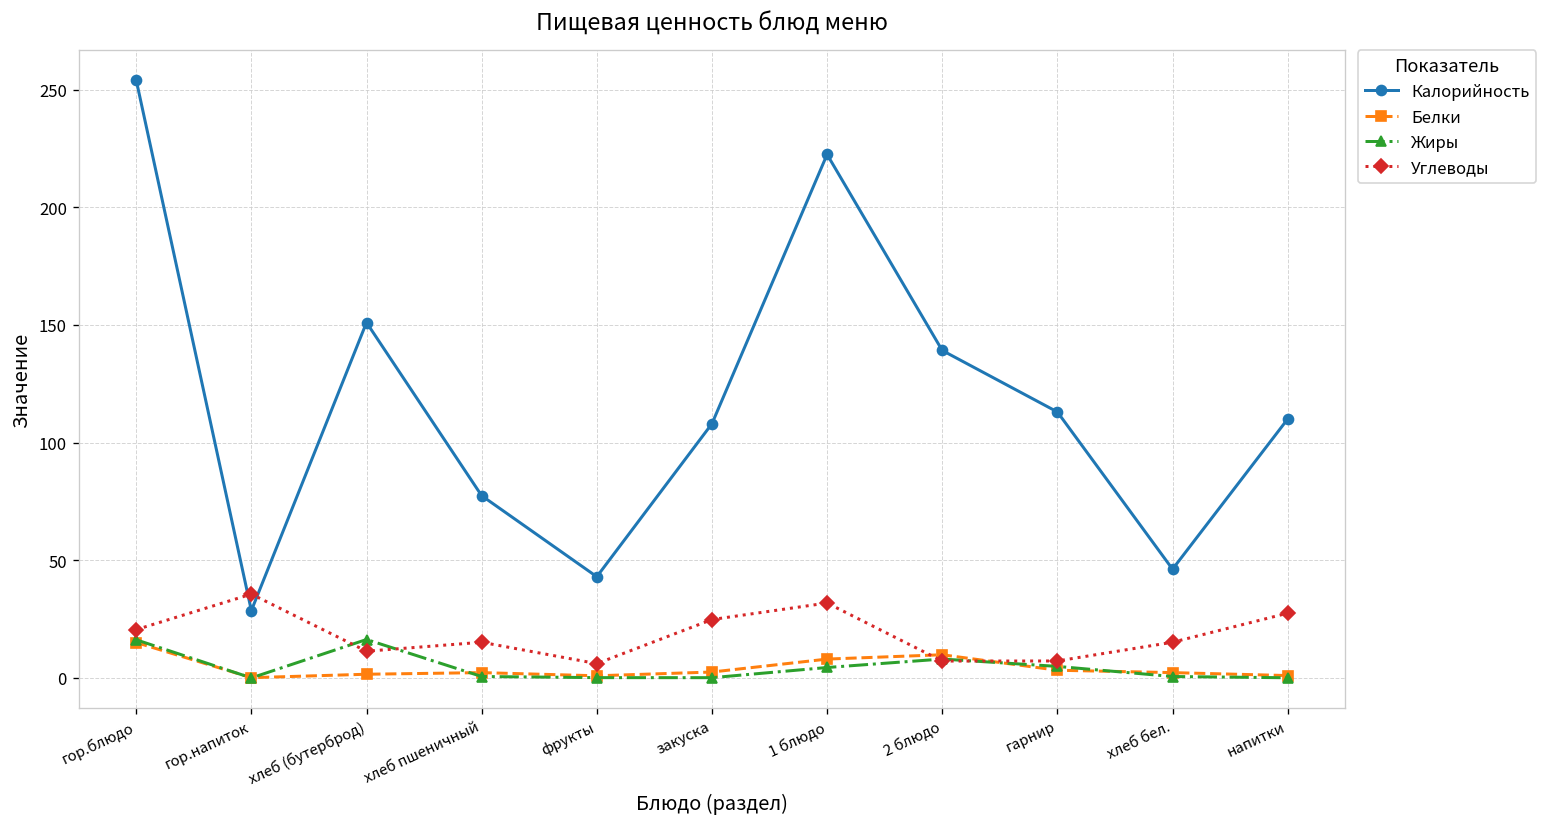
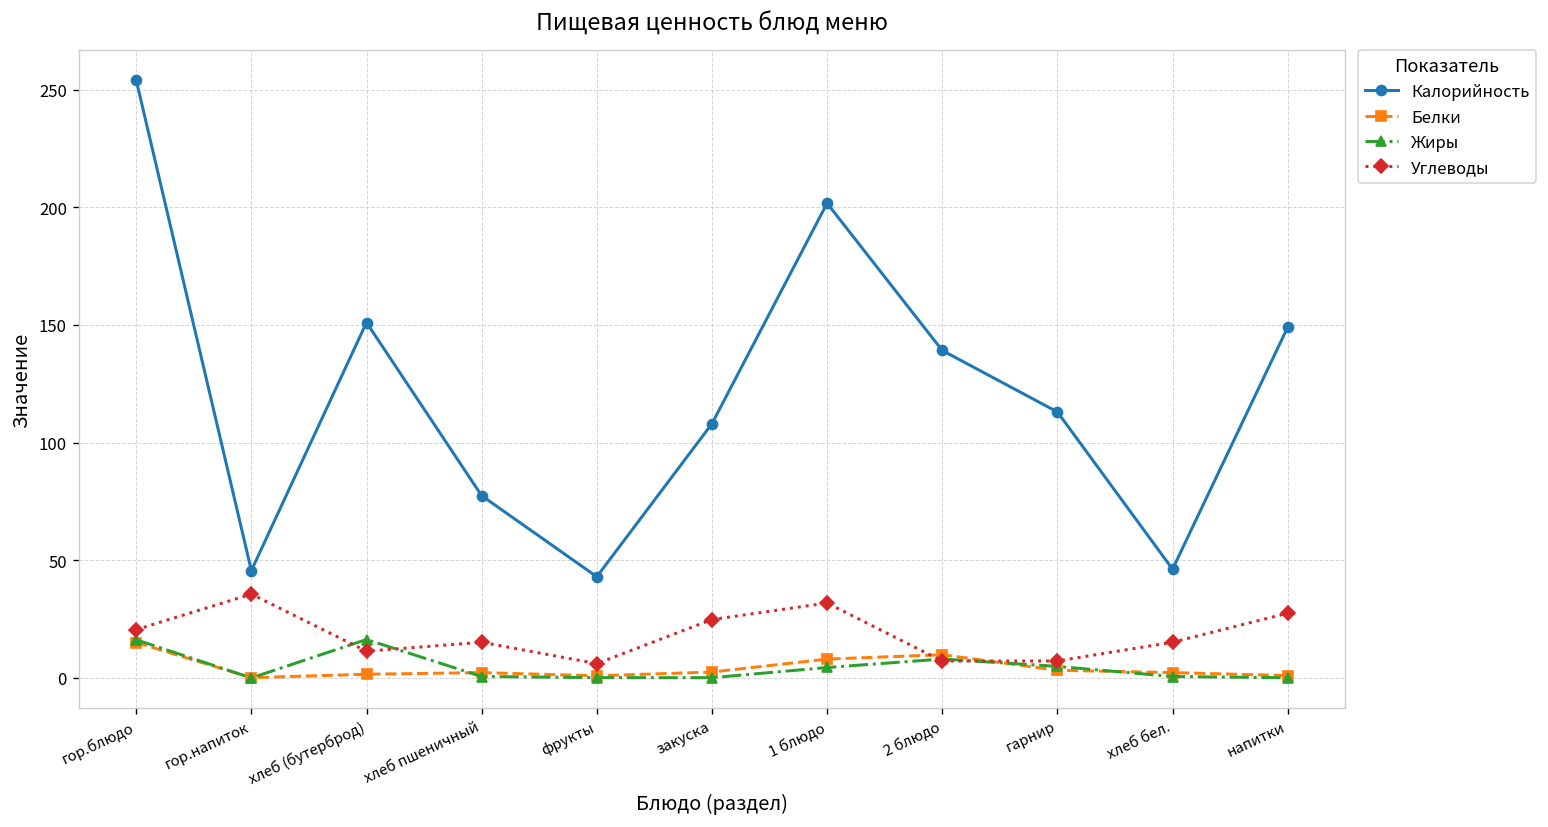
  {
    "Калорийность": {
      "гор.блюдо": 254,
-     "гор.напиток": 29,
+     "гор.напиток": 46,
      "хлеб (бутерброд)": 151,
      "хлеб пшеничный": 77,
      "фрукты": 43,
      "закуска": 108,
-     "1 блюдо": 222,
+     "1 блюдо": 202,
      "2 блюдо": 139,
      "гарнир": 113,
      "хлеб бел.": 46,
-     "напитки": 110
+     "напитки": 149
    },
    "Белки": {
      "хлеб (бутерброд)": 2,
      "хлеб пшеничный": 2,
      "закуска": 3,
      "1 блюдо": 8,
      "2 блюдо": 10,
      "гарнир": 3,
      "хлеб бел.": 2
    },
    "Жиры": {
      "хлеб (бутерброд)": 16,
      "хлеб пшеничный": 1,
      "закуска": 0,
      "1 блюдо": 4,
      "гарнир": 5,
      "хлеб бел.": 1
    },
    "Углеводы": {
      "гор.блюдо": 21,
      "гор.напиток": 36,
      "хлеб (бутерброд)": 11,
      "хлеб пшеничный": 15,
      "фрукты": 6,
      "закуска": 25,
      "1 блюдо": 32,
      "гарнир": 7,
      "хлеб бел.": 15,
      "напитки": 28
    }
  }
